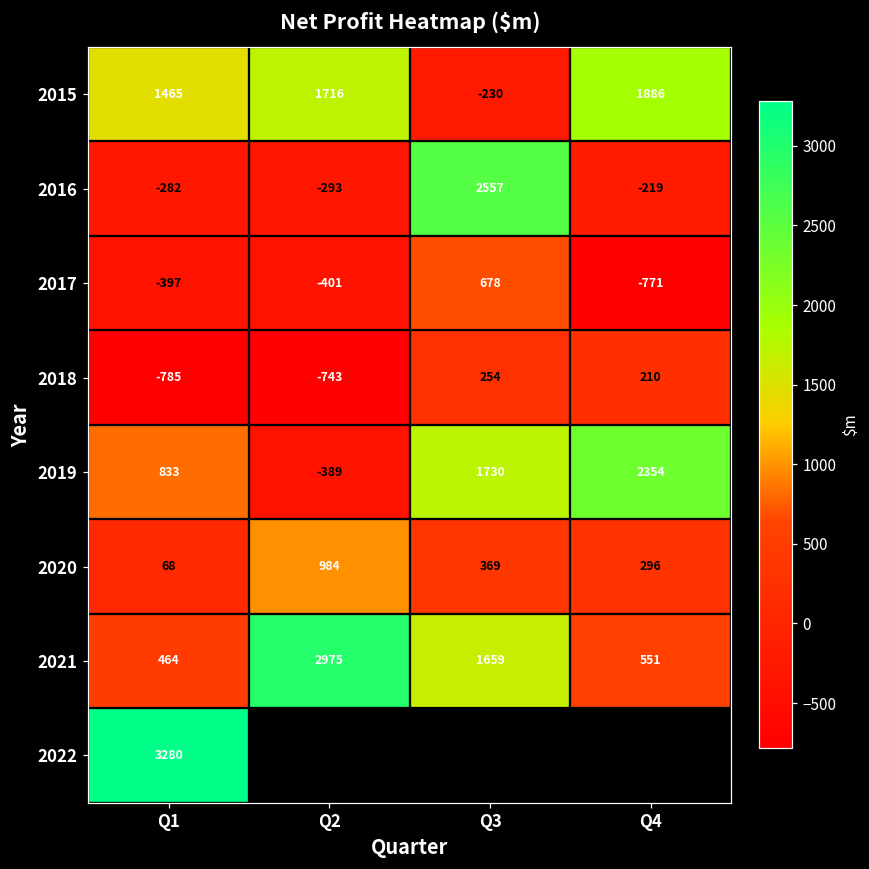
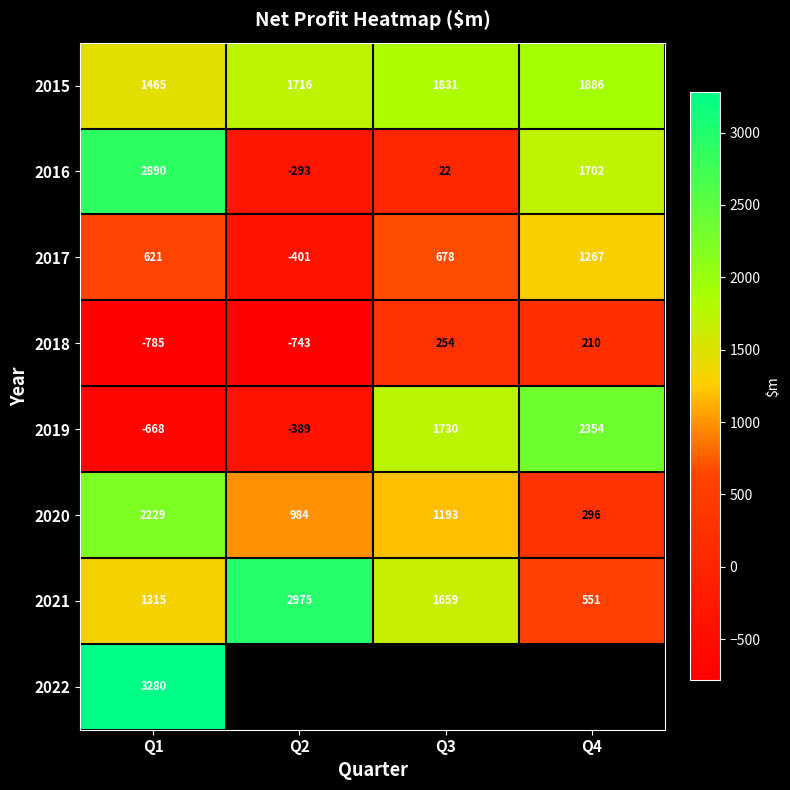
  {
    "2015": {
      "Q1": 1465,
      "Q2": 1716,
-     "Q3": -230,
+     "Q3": 1831,
      "Q4": 1886
    },
    "2016": {
-     "Q1": -282,
+     "Q1": 2890,
      "Q2": -293,
-     "Q3": 2557,
-     "Q4": -219
+     "Q3": 22,
+     "Q4": 1702
    },
    "2017": {
-     "Q1": -397,
+     "Q1": 621,
      "Q2": -401,
      "Q3": 678,
-     "Q4": -771
+     "Q4": 1267
    },
    "2018": {
      "Q1": -785,
      "Q2": -743,
      "Q3": 254,
      "Q4": 210
    },
    "2019": {
-     "Q1": 833,
+     "Q1": -668,
      "Q2": -389,
      "Q3": 1730,
      "Q4": 2354
    },
    "2020": {
-     "Q1": 68,
+     "Q1": 2229,
      "Q2": 984,
-     "Q3": 369,
+     "Q3": 1193,
      "Q4": 296
    },
    "2021": {
-     "Q1": 464,
+     "Q1": 1315,
      "Q2": 2975,
      "Q3": 1659,
      "Q4": 551
    },
    "2022": {
      "Q1": 3280
    }
  }
